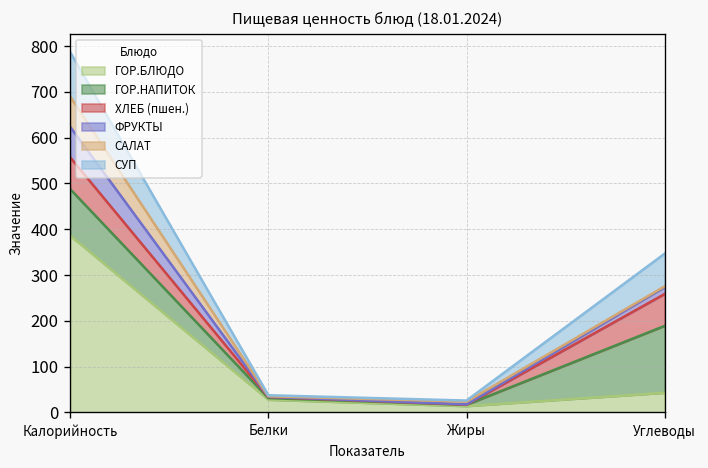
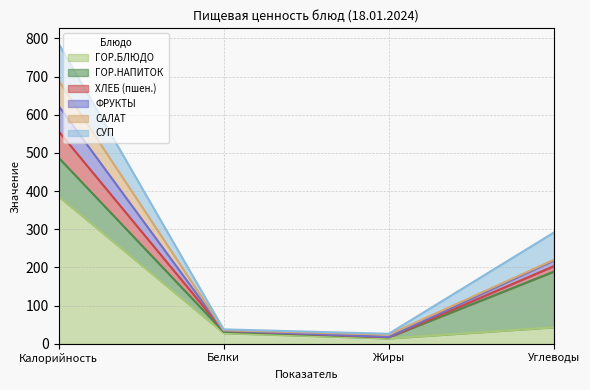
  {
    "ГОР.НАПИТОК": {
      "Калорийность": 100,
      "Углеводы": 150
    },
    "ХЛЕБ (пшен.)": {
      "Калорийность": 70,
-     "Углеводы": 70
+     "Углеводы": 10
    },
    "ФРУКТЫ": {
      "Калорийность": 70
    },
    "СУП": {
      "Калорийность": 100,
      "Углеводы": 70
    }
  }
